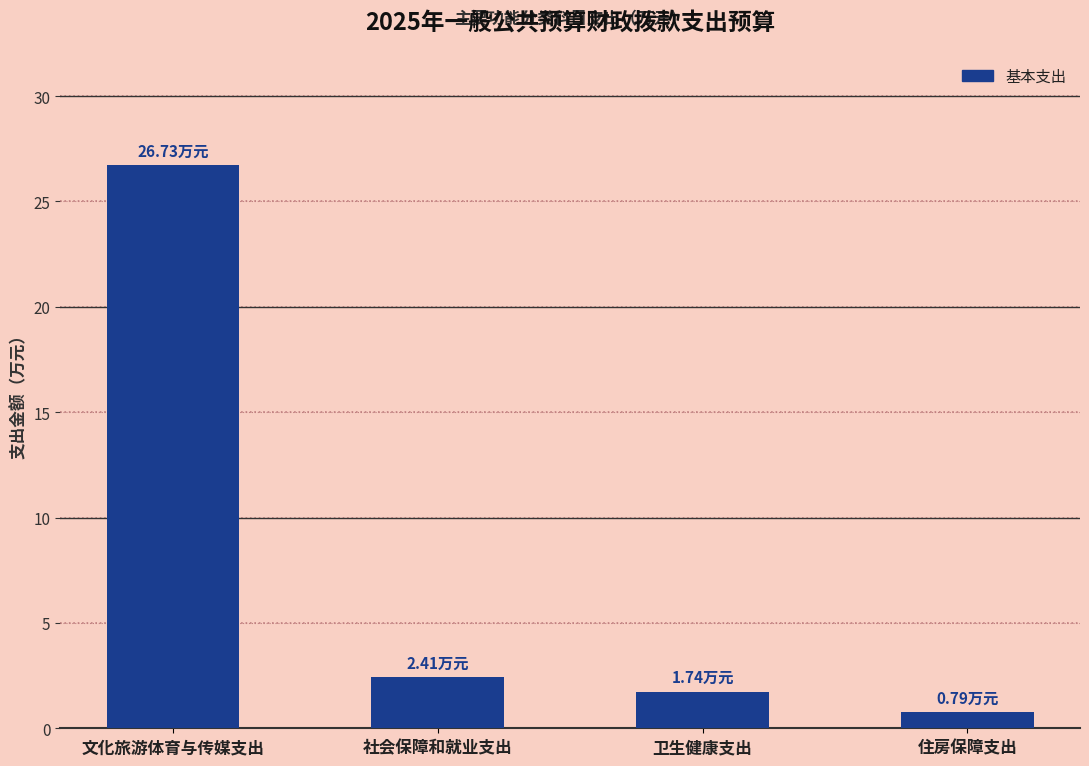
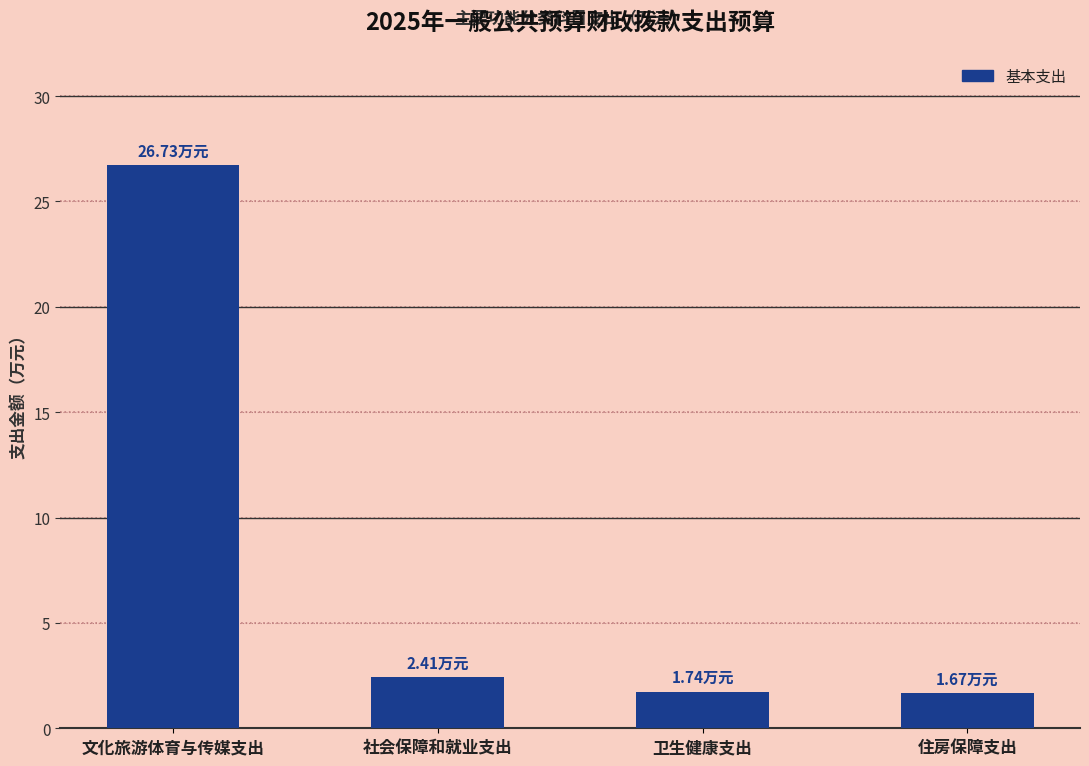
  {
    "文化旅游体育与传媒支出": 26.73,
    "社会保障和就业支出": 2.41,
    "卫生健康支出": 1.74,
-   "住房保障支出": 0.79
+   "住房保障支出": 1.67
  }
